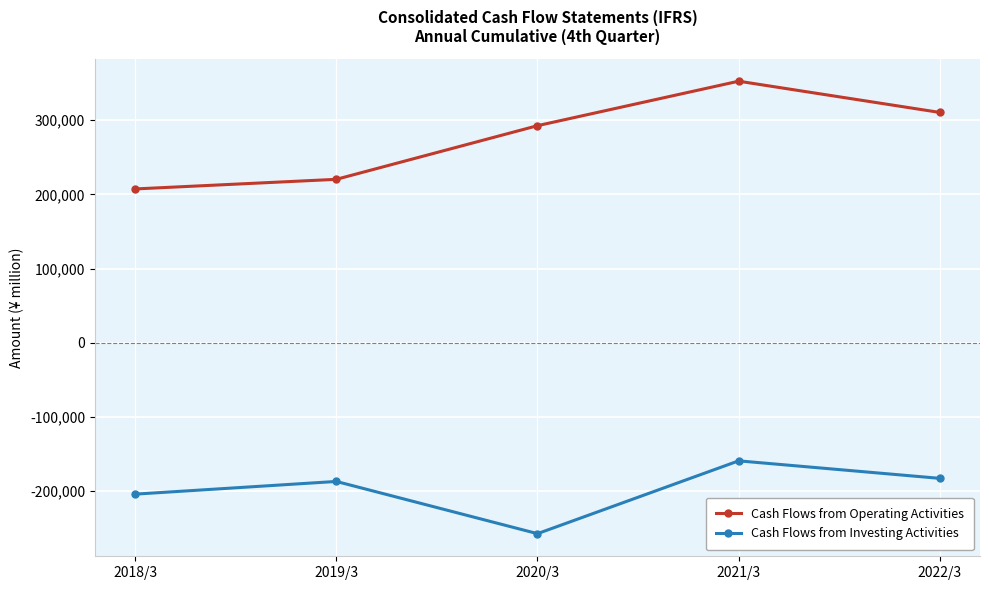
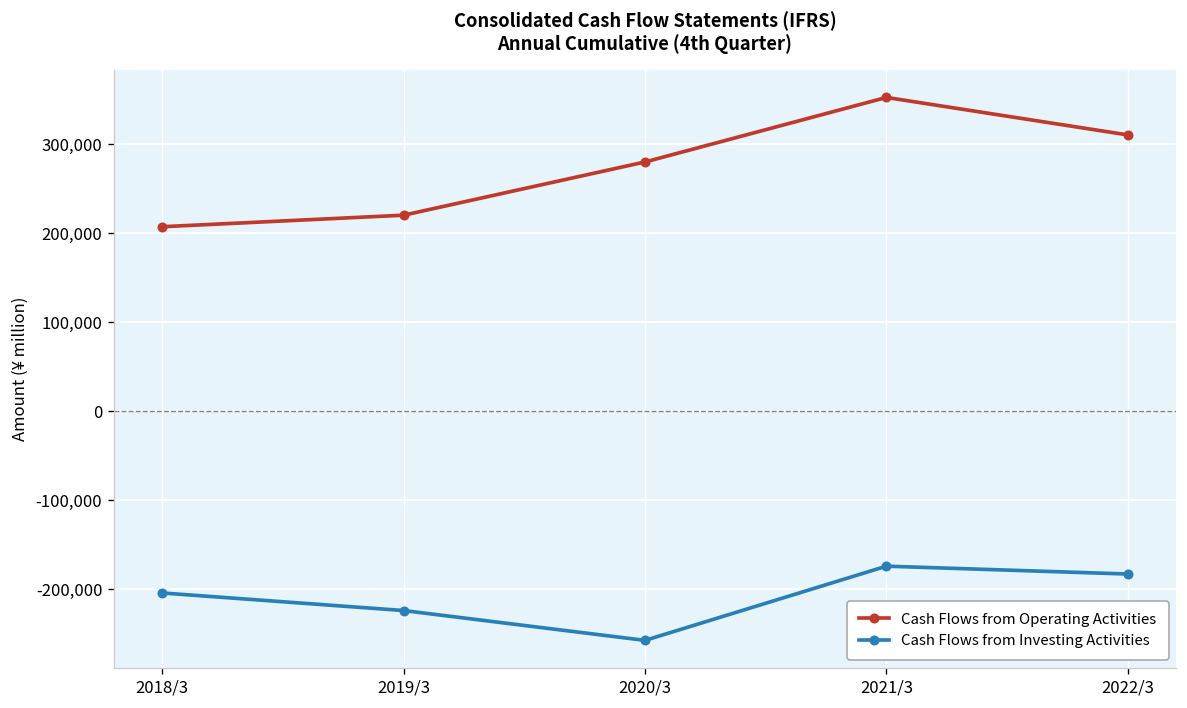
  {
    "Cash Flows from Operating Activities": {
      "2018/3": "210,000",
      "2019/3": "220,000",
-     "2020/3": "290,000",
+     "2020/3": "280,000",
      "2021/3": "350,000",
      "2022/3": "310,000"
    },
    "Cash Flows from Investing Activities": {
      "2018/3": "-200,000",
-     "2019/3": "-190,000",
+     "2019/3": "-220,000",
      "2020/3": "-260,000",
-     "2021/3": "-160,000",
+     "2021/3": "-170,000",
      "2022/3": "-180,000"
    }
  }
